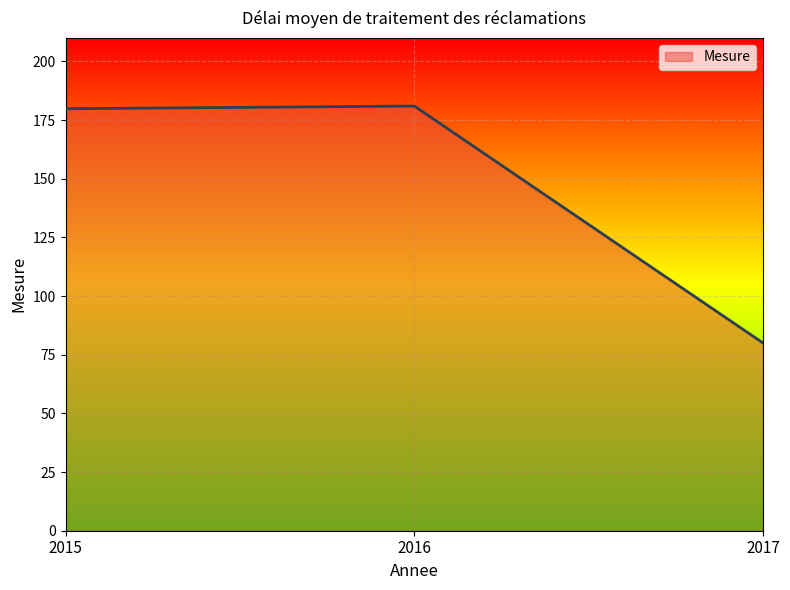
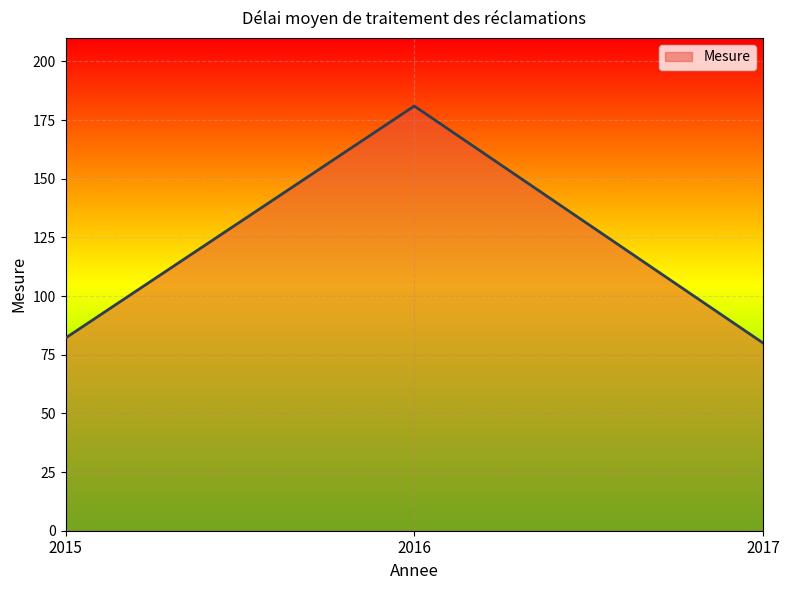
  {
-   "2015": 180,
+   "2015": 82,
    "2016": 181,
    "2017": 80
  }
